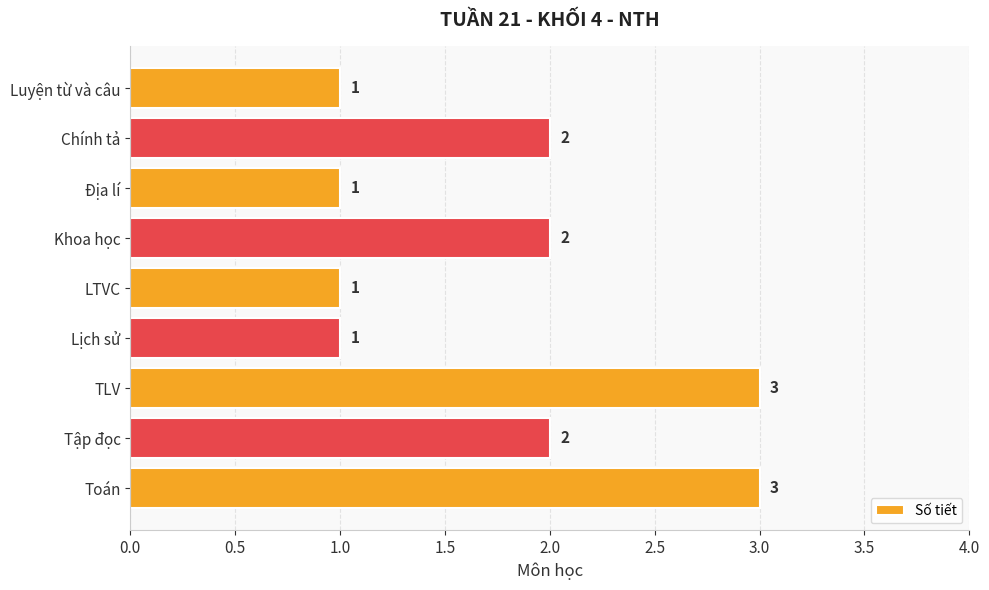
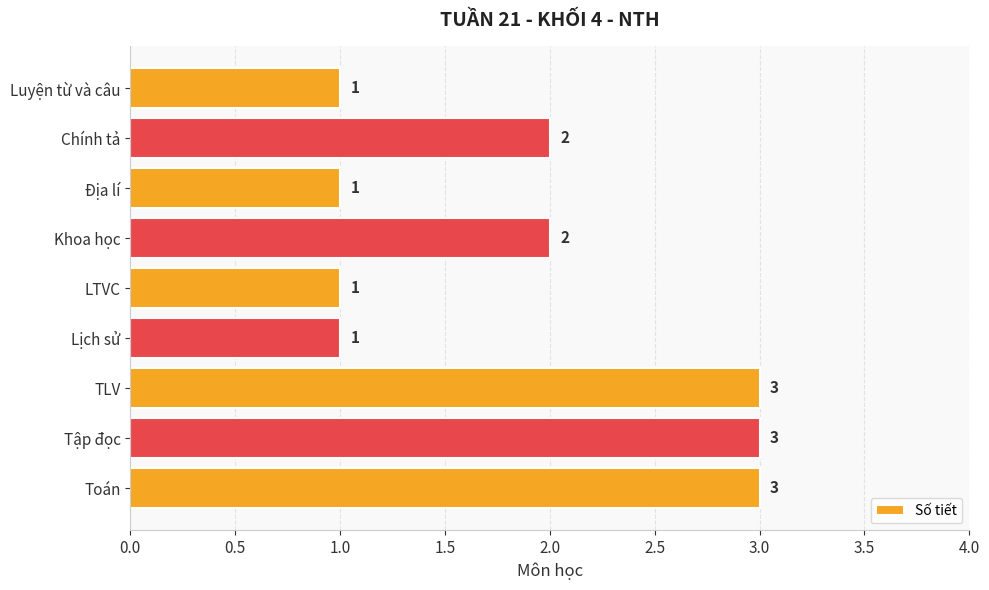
  {
    "Luyện từ và câu": 1,
    "Chính tả": 2,
    "Địa lí": 1,
    "Khoa học": 2,
    "LTVC": 1,
    "Lịch sử": 1,
    "TLV": 3,
-   "Tập đọc": 2,
+   "Tập đọc": 3,
    "Toán": 3
  }
